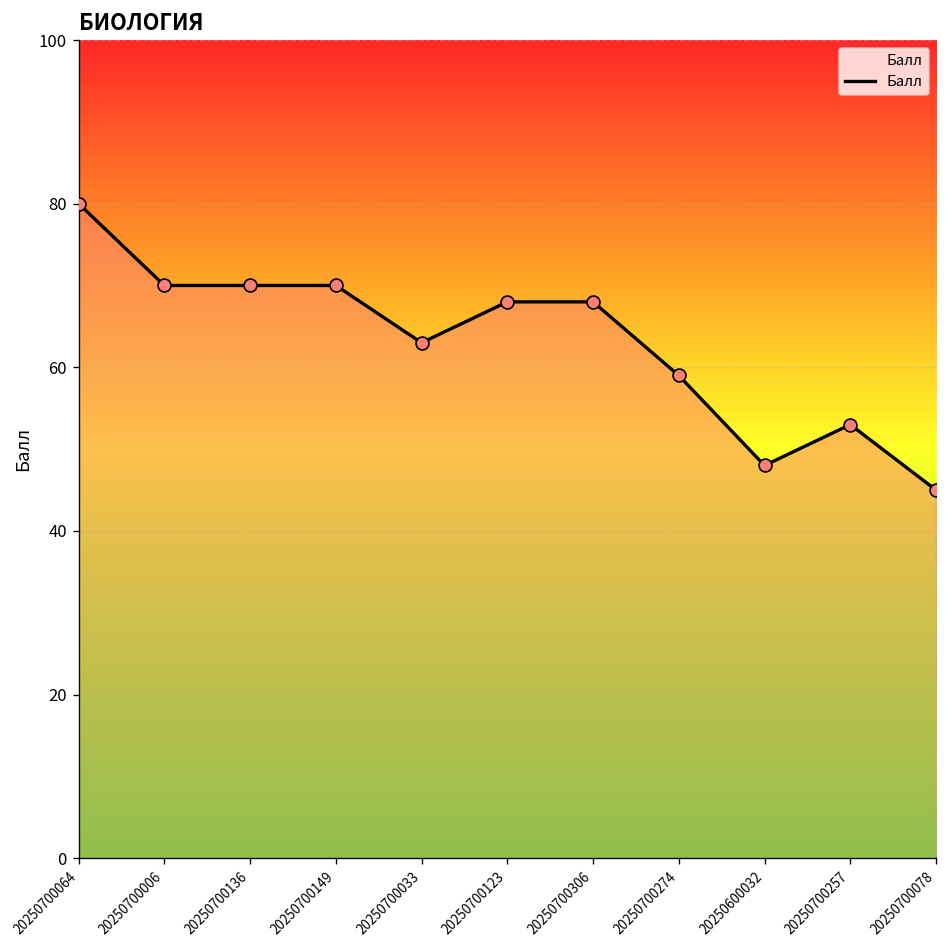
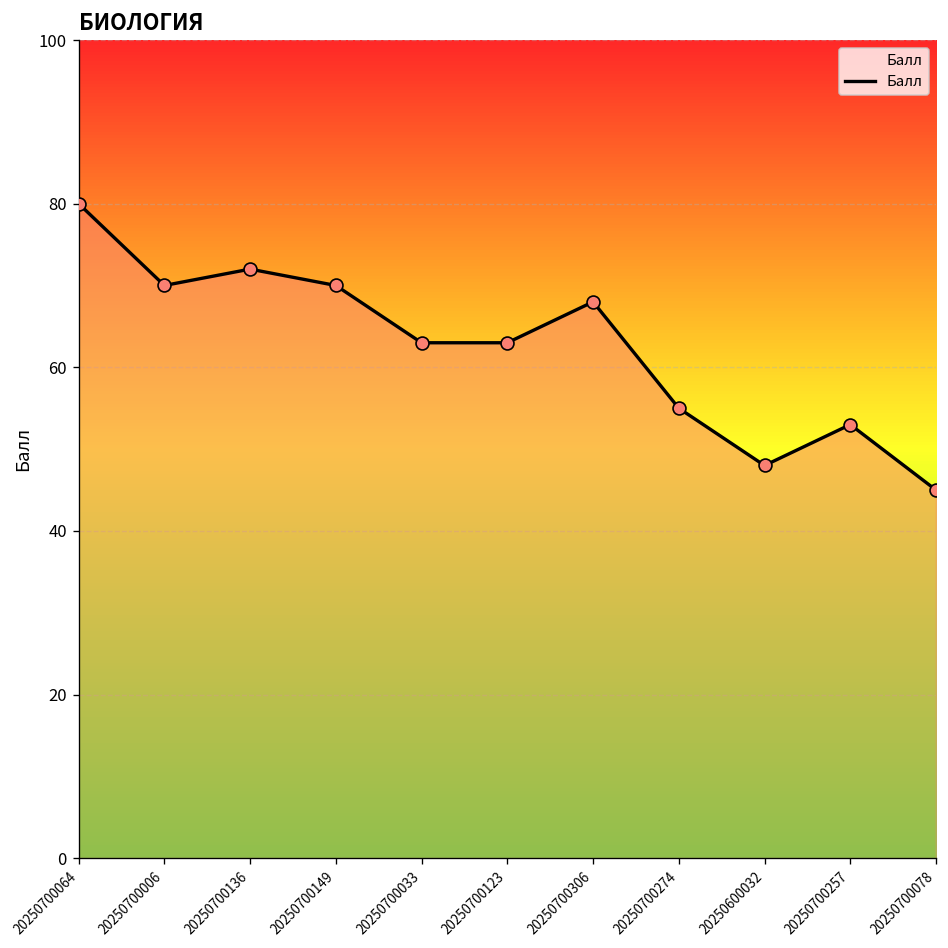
  {
    "20250700064": 80,
    "20250700006": 70,
-   "20250700136": 70,
+   "20250700136": 72,
    "20250700149": 70,
    "20250700033": 63,
-   "20250700123": 68,
+   "20250700123": 63,
    "20250700306": 68,
-   "20250700274": 59,
+   "20250700274": 55,
    "20250600032": 48,
    "20250700257": 53,
    "20250700078": 45
  }
